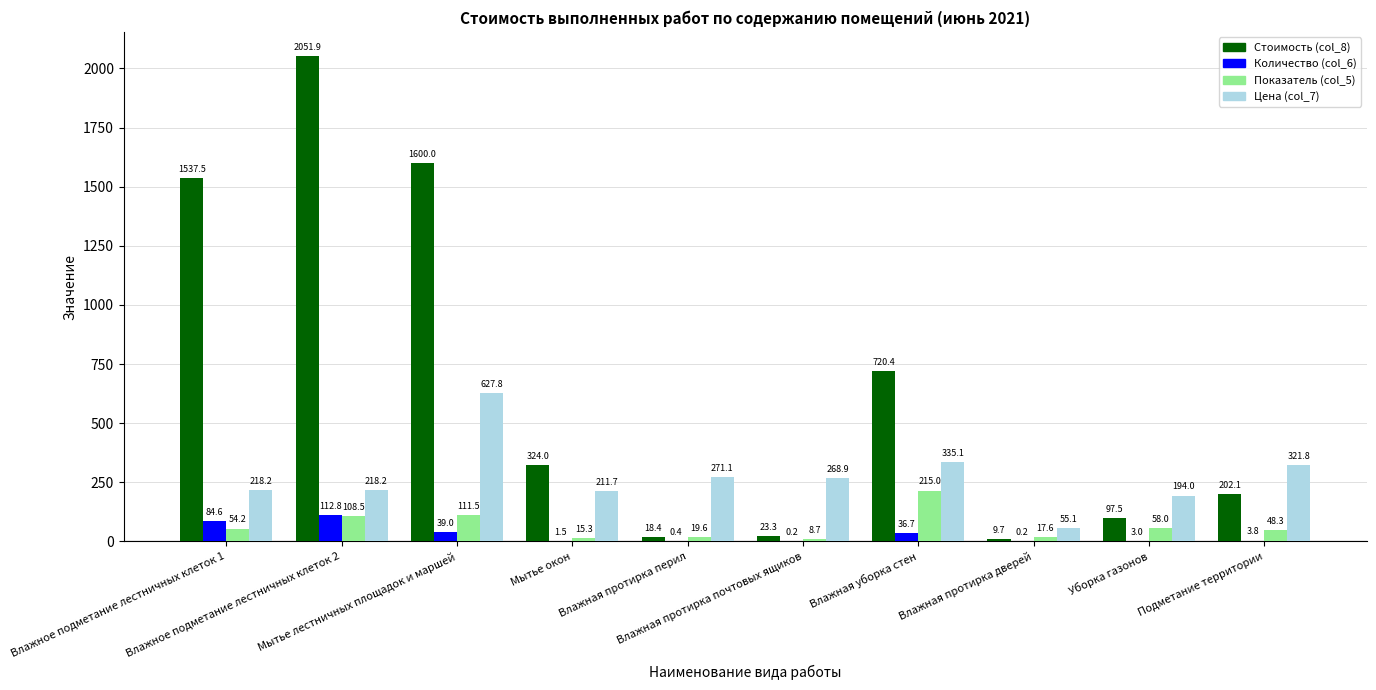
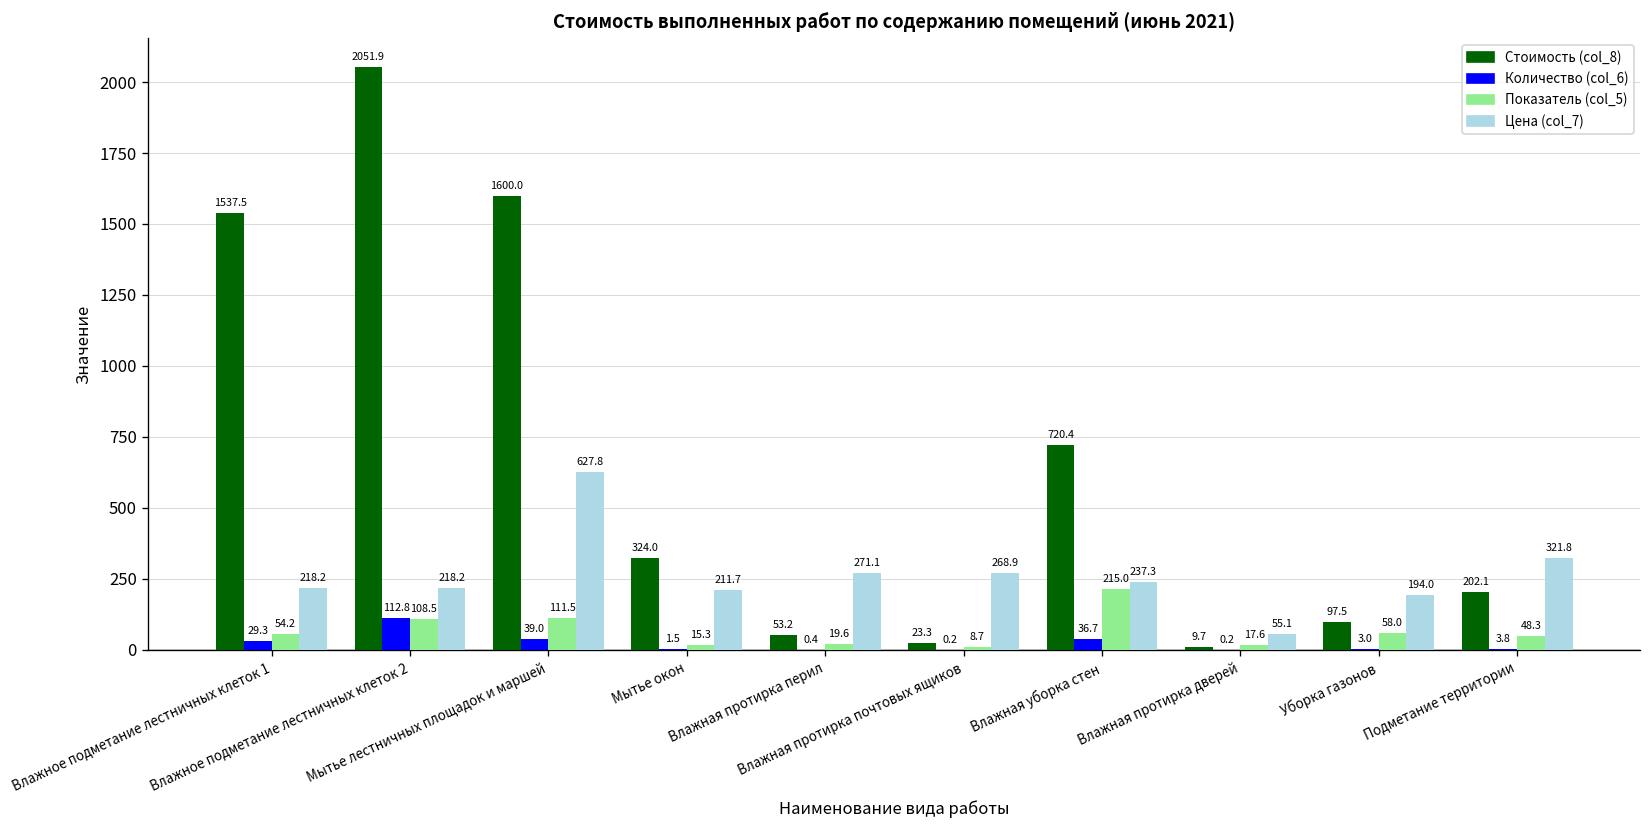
  {
    "Стоимость (col_8)": {
      "Влажное подметание лестничных клеток 1": 1537.5,
      "Влажное подметание лестничных клеток 2": 2051.9,
      "Мытье лестничных площадок и маршей": 1600.0,
      "Мытье окон": 324.0,
-     "Влажная протирка перил": 18.4,
+     "Влажная протирка перил": 53.2,
      "Влажная протирка почтовых ящиков": 23.3,
      "Влажная уборка стен": 720.4,
      "Влажная протирка дверей": 9.7,
      "Уборка газонов": 97.5,
      "Подметание территории": 202.1
    },
    "Количество (col_6)": {
-     "Влажное подметание лестничных клеток 1": 84.6,
+     "Влажное подметание лестничных клеток 1": 29.3,
      "Влажное подметание лестничных клеток 2": 112.8,
      "Мытье лестничных площадок и маршей": 39.0,
      "Мытье окон": 1.5,
      "Влажная протирка перил": 0.4,
      "Влажная протирка почтовых ящиков": 0.2,
      "Влажная уборка стен": 36.7,
      "Влажная протирка дверей": 0.2,
      "Уборка газонов": 3.0,
      "Подметание территории": 3.8
    },
    "Показатель (col_5)": {
      "Влажное подметание лестничных клеток 1": 54.2,
      "Влажное подметание лестничных клеток 2": 108.5,
      "Мытье лестничных площадок и маршей": 111.5,
      "Мытье окон": 15.3,
      "Влажная протирка перил": 19.6,
      "Влажная протирка почтовых ящиков": 8.7,
      "Влажная уборка стен": 215.0,
      "Влажная протирка дверей": 17.6,
      "Уборка газонов": 58.0,
      "Подметание территории": 48.3
    },
    "Цена (col_7)": {
      "Влажное подметание лестничных клеток 1": 218.2,
      "Влажное подметание лестничных клеток 2": 218.2,
      "Мытье лестничных площадок и маршей": 627.8,
      "Мытье окон": 211.7,
      "Влажная протирка перил": 271.1,
      "Влажная протирка почтовых ящиков": 268.9,
-     "Влажная уборка стен": 335.1,
+     "Влажная уборка стен": 237.3,
      "Влажная протирка дверей": 55.1,
      "Уборка газонов": 194.0,
      "Подметание территории": 321.8
    }
  }
